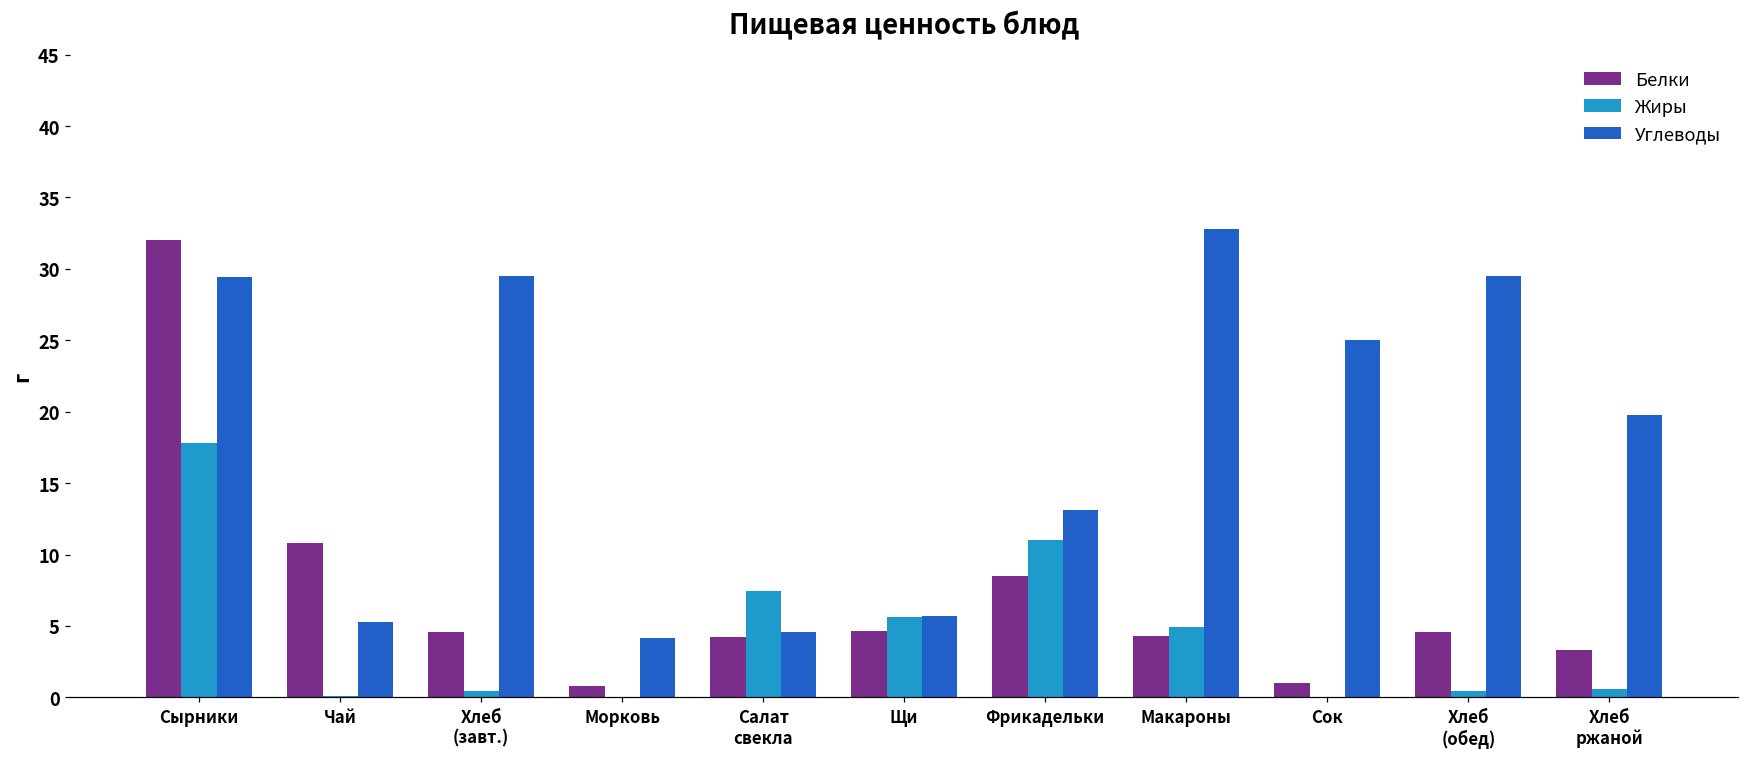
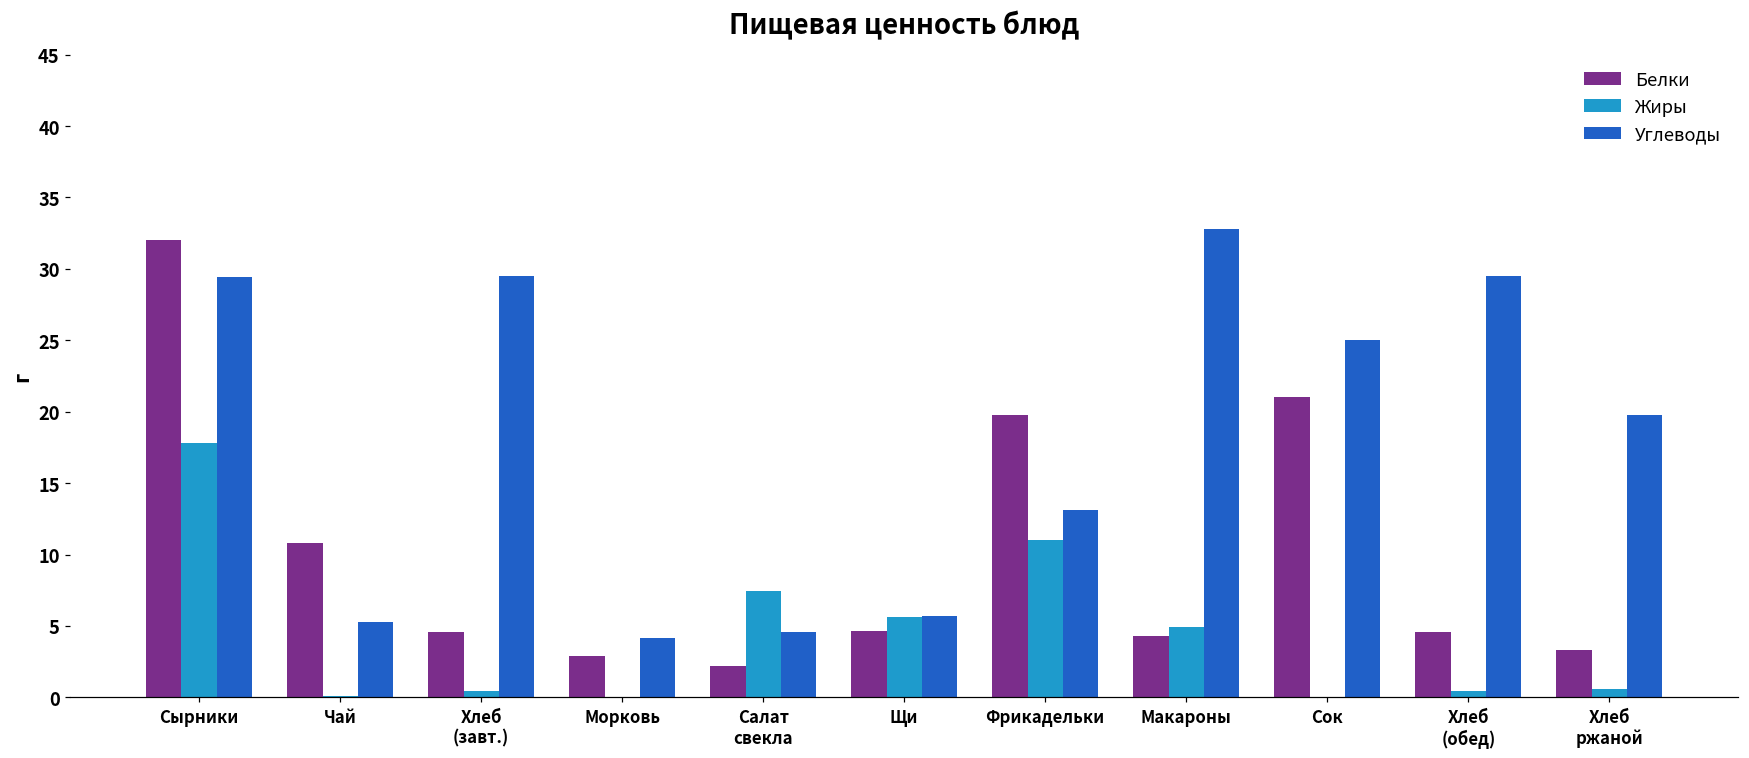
  {
    "Белки": {
      "Сырники": 32.0,
      "Чай": 10.8,
      "Хлеб (завт.)": 4.6,
-     "Морковь": 0.8,
-     "Салат свекла": 4.3,
+     "Морковь": 2.9,
+     "Салат свекла": 2.2,
      "Щи": 4.7,
-     "Фрикадельки": 8.5,
+     "Фрикадельки": 19.8,
      "Макароны": 4.3,
-     "Сок": 1,
+     "Сок": 21,
      "Хлеб (обед)": 4.6,
      "Хлеб ржаной": 3.3
    }
  }
